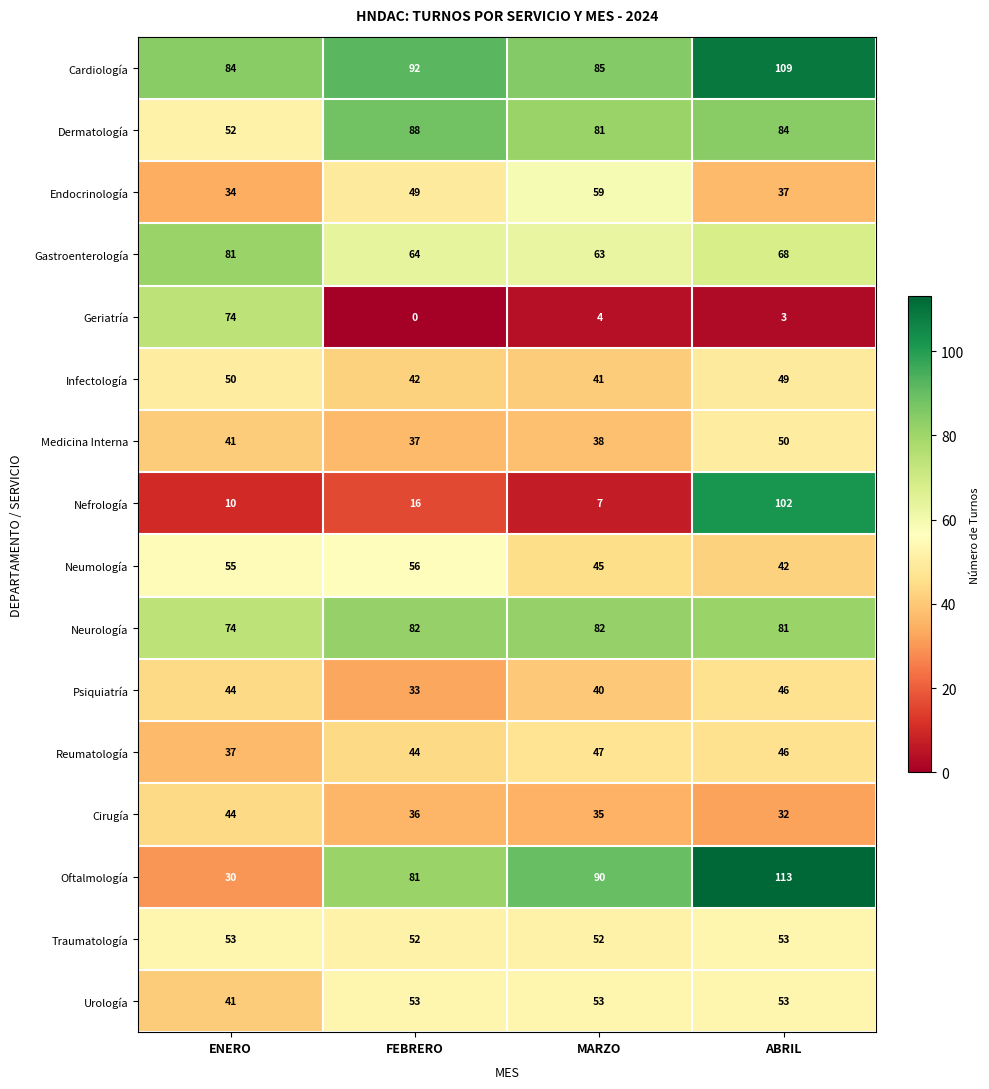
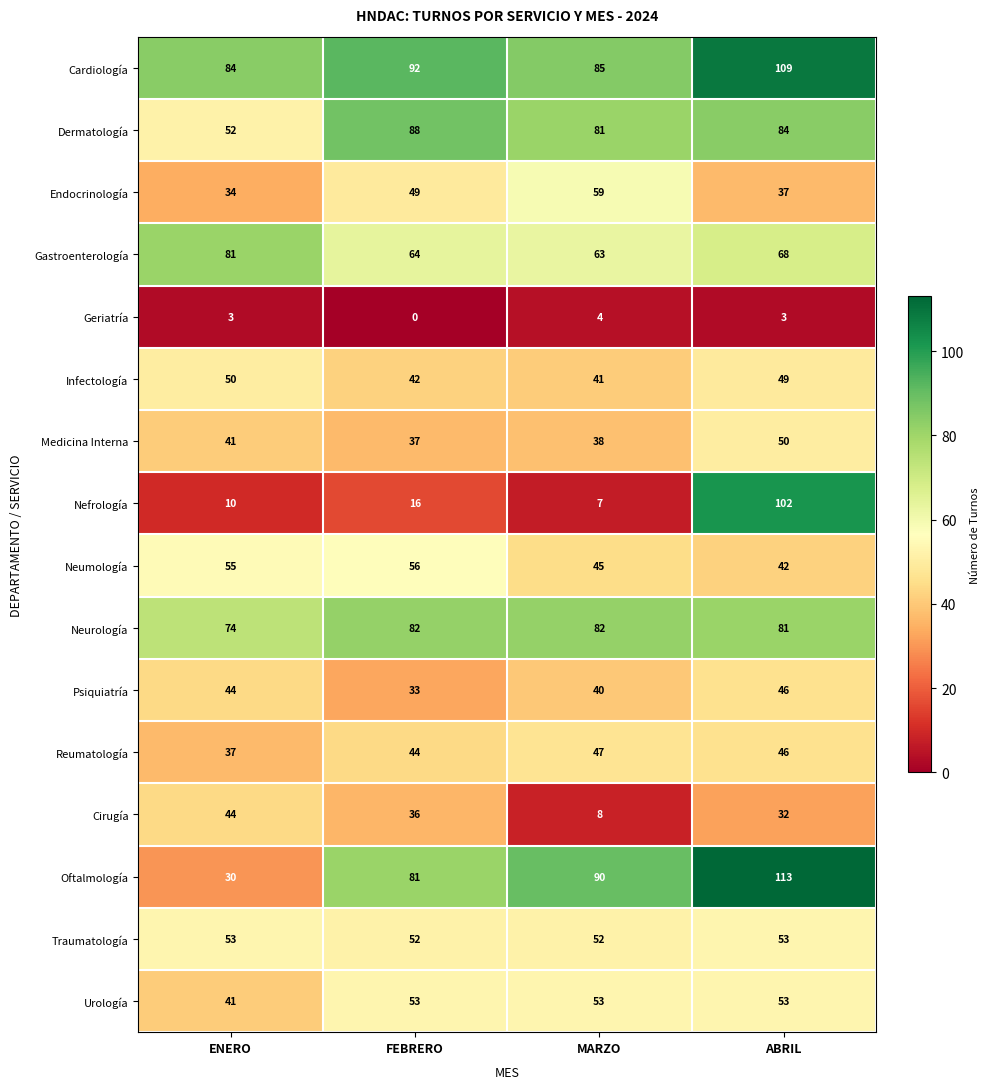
  {
    "Cardiología": {
      "ENERO": 84,
      "FEBRERO": 92,
      "MARZO": 85,
      "ABRIL": 109
    },
    "Dermatología": {
      "ENERO": 52,
      "FEBRERO": 88,
      "MARZO": 81,
      "ABRIL": 84
    },
    "Endocrinología": {
      "ENERO": 34,
      "FEBRERO": 49,
      "MARZO": 59,
      "ABRIL": 37
    },
    "Gastroenterología": {
      "ENERO": 81,
      "FEBRERO": 64,
      "MARZO": 63,
      "ABRIL": 68
    },
    "Geriatría": {
-     "ENERO": 74,
+     "ENERO": 3,
      "FEBRERO": 0,
      "MARZO": 4,
      "ABRIL": 3
    },
    "Infectología": {
      "ENERO": 50,
      "FEBRERO": 42,
      "MARZO": 41,
      "ABRIL": 49
    },
    "Medicina Interna": {
      "ENERO": 41,
      "FEBRERO": 37,
      "MARZO": 38,
      "ABRIL": 50
    },
    "Nefrología": {
      "ENERO": 10,
      "FEBRERO": 16,
      "MARZO": 7,
      "ABRIL": 102
    },
    "Neumología": {
      "ENERO": 55,
      "FEBRERO": 56,
      "MARZO": 45,
      "ABRIL": 42
    },
    "Neurología": {
      "ENERO": 74,
      "FEBRERO": 82,
      "MARZO": 82,
      "ABRIL": 81
    },
    "Psiquiatría": {
      "ENERO": 44,
      "FEBRERO": 33,
      "MARZO": 40,
      "ABRIL": 46
    },
    "Reumatología": {
      "ENERO": 37,
      "FEBRERO": 44,
      "MARZO": 47,
      "ABRIL": 46
    },
    "Cirugía": {
      "ENERO": 44,
      "FEBRERO": 36,
-     "MARZO": 35,
+     "MARZO": 8,
      "ABRIL": 32
    },
    "Oftalmología": {
      "ENERO": 30,
      "FEBRERO": 81,
      "MARZO": 90,
      "ABRIL": 113
    },
    "Traumatología": {
      "ENERO": 53,
      "FEBRERO": 52,
      "MARZO": 52,
      "ABRIL": 53
    },
    "Urología": {
      "ENERO": 41,
      "FEBRERO": 53,
      "MARZO": 53,
      "ABRIL": 53
    }
  }
